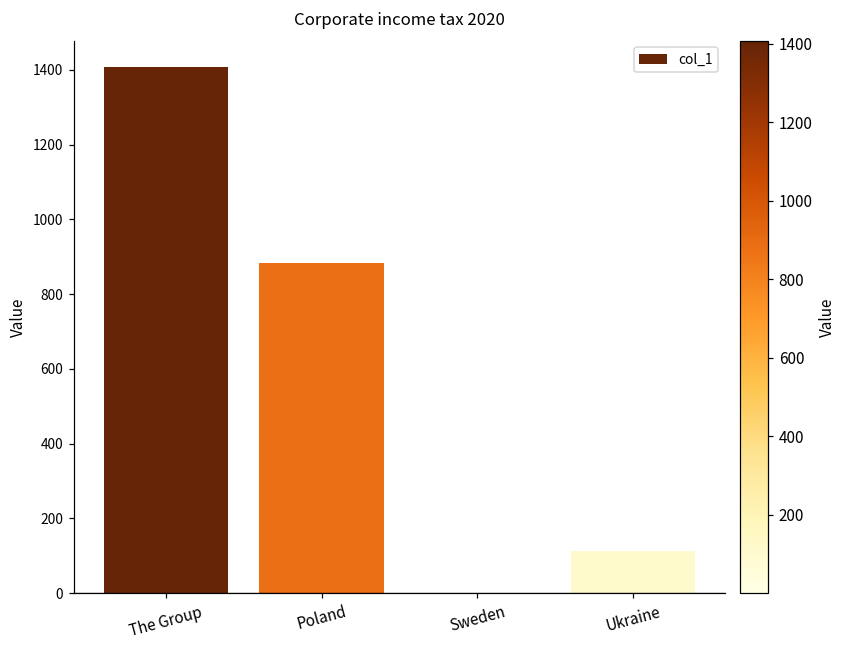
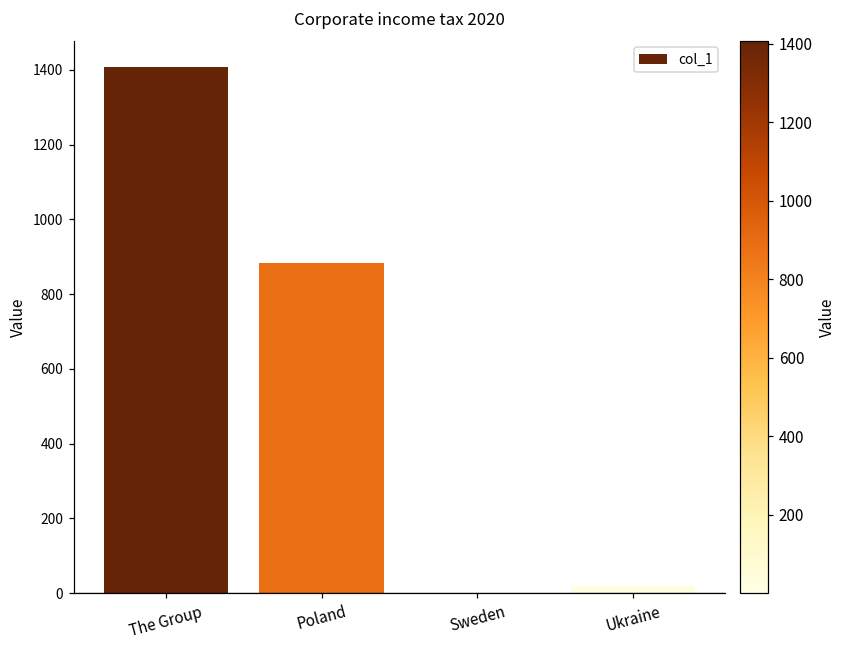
  {
    "The Group": 1410,
    "Poland": 880,
-   "Ukraine": 110
+   "Ukraine": 20
  }
